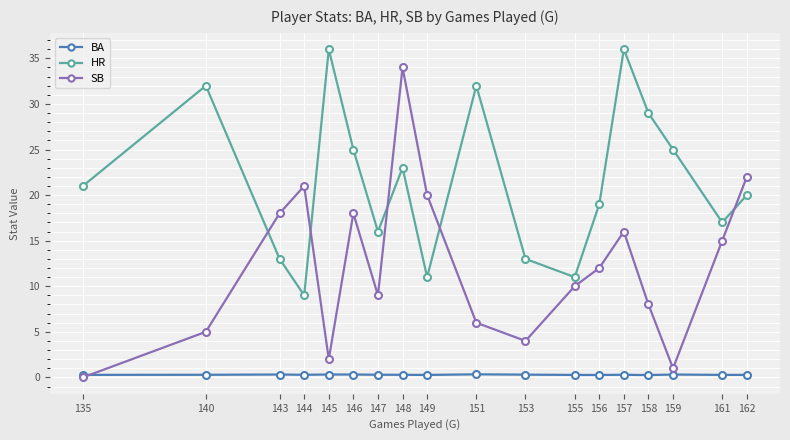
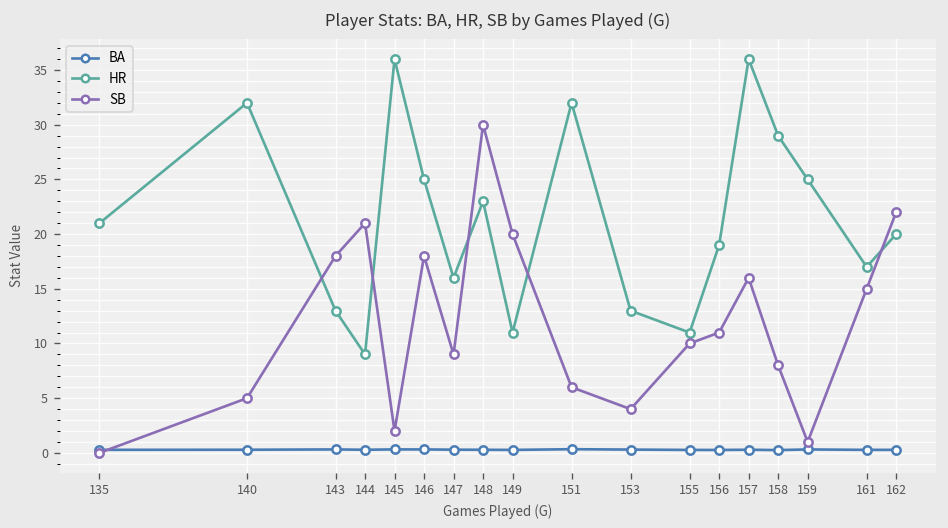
  {
    "SB": {
      "140": 5,
      "143": 18,
      "144": 21,
      "145": 2,
      "146": 18,
      "147": 9,
-     "148": 34,
+     "148": 30,
      "149": 20,
      "151": 6,
      "153": 4,
      "155": 10,
-     "156": 12,
+     "156": 11,
      "157": 16,
      "158": 8,
      "159": 1,
      "161": 15,
      "162": 22
    }
  }
